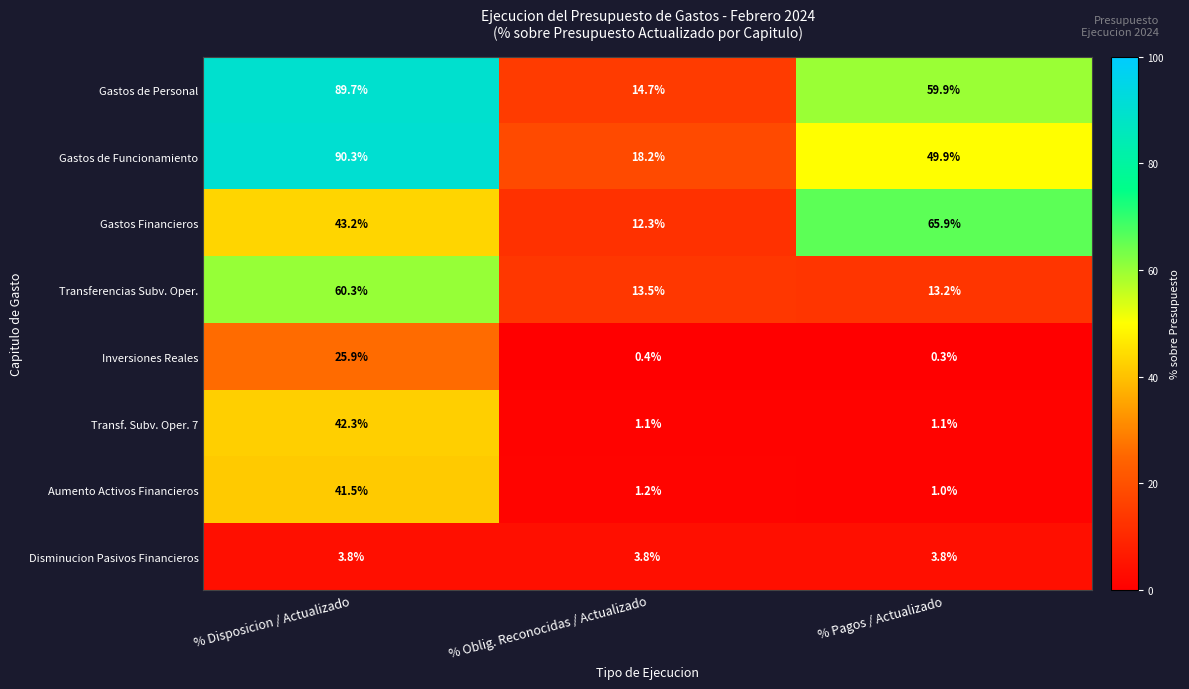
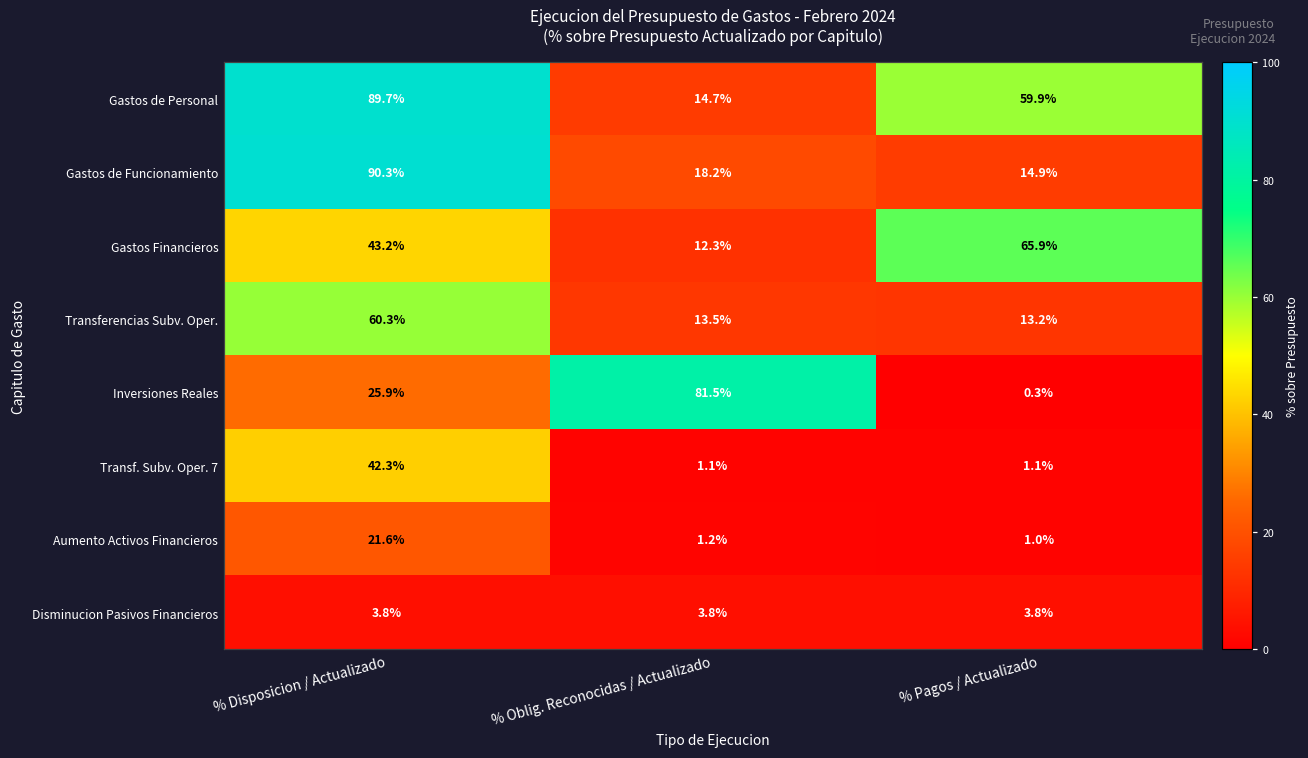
  {
    "Gastos de Personal": {
      "% Disposicion / Actualizado": "89.7%",
      "% Oblig. Reconocidas / Actualizado": "14.7%",
      "% Pagos / Actualizado": "59.9%"
    },
    "Gastos de Funcionamiento": {
      "% Disposicion / Actualizado": "90.3%",
      "% Oblig. Reconocidas / Actualizado": "18.2%",
-     "% Pagos / Actualizado": "49.9%"
+     "% Pagos / Actualizado": "14.9%"
    },
    "Gastos Financieros": {
      "% Disposicion / Actualizado": "43.2%",
      "% Oblig. Reconocidas / Actualizado": "12.3%",
      "% Pagos / Actualizado": "65.9%"
    },
    "Transferencias Subv. Oper.": {
      "% Disposicion / Actualizado": "60.3%",
      "% Oblig. Reconocidas / Actualizado": "13.5%",
      "% Pagos / Actualizado": "13.2%"
    },
    "Inversiones Reales": {
      "% Disposicion / Actualizado": "25.9%",
-     "% Oblig. Reconocidas / Actualizado": "0.4%",
+     "% Oblig. Reconocidas / Actualizado": "81.5%",
      "% Pagos / Actualizado": "0.3%"
    },
    "Transf. Subv. Oper. 7": {
      "% Disposicion / Actualizado": "42.3%",
      "% Oblig. Reconocidas / Actualizado": "1.1%",
      "% Pagos / Actualizado": "1.1%"
    },
    "Aumento Activos Financieros": {
-     "% Disposicion / Actualizado": "41.5%",
+     "% Disposicion / Actualizado": "21.6%",
      "% Oblig. Reconocidas / Actualizado": "1.2%",
      "% Pagos / Actualizado": "1.0%"
    },
    "Disminucion Pasivos Financieros": {
      "% Disposicion / Actualizado": "3.8%",
      "% Oblig. Reconocidas / Actualizado": "3.8%",
      "% Pagos / Actualizado": "3.8%"
    }
  }
